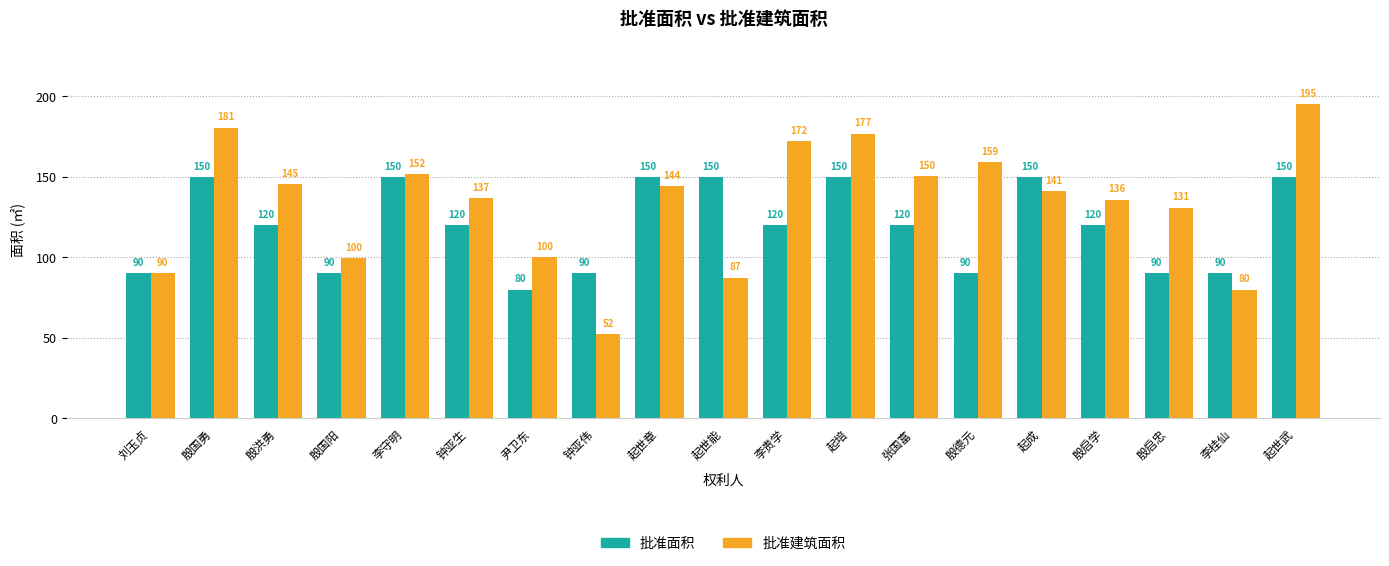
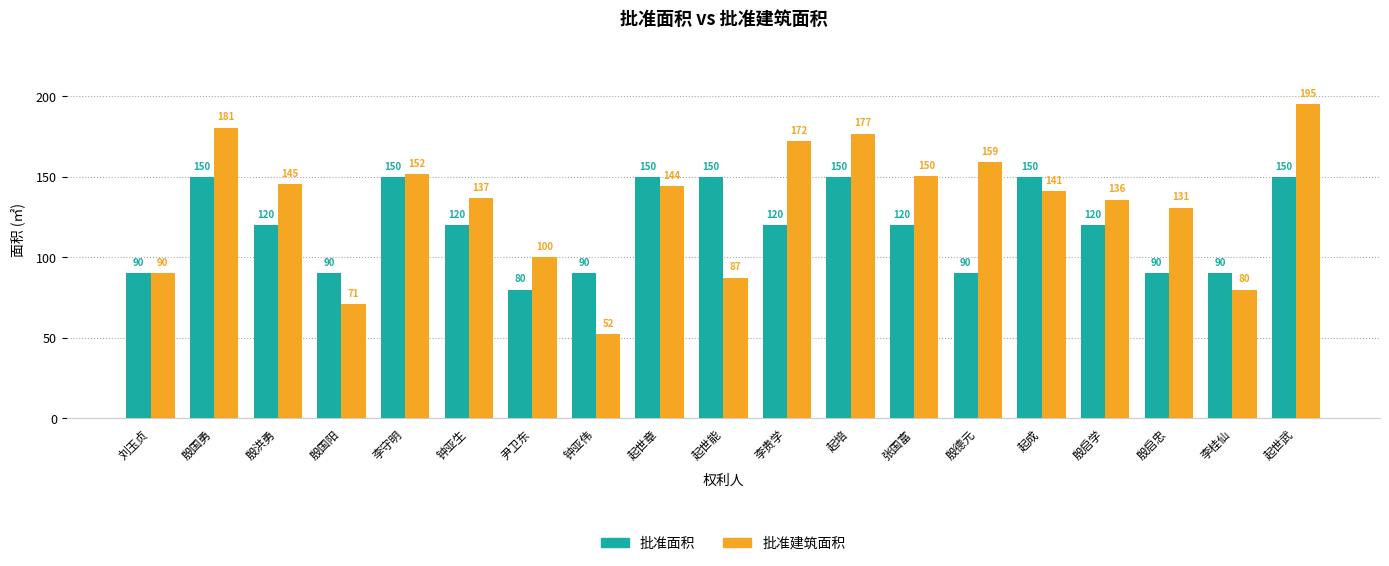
  {
    "批准面积": {
      "刘玉贞": 90,
      "殷国勇": 150,
      "殷洪勇": 120,
      "殷国阳": 90,
      "李守明": 150,
      "钟亚生": 120,
      "尹卫东": 80,
      "钟亚伟": 90,
      "起世章": 150,
      "起世能": 150,
      "李贵学": 120,
      "起培": 150,
      "张国富": 120,
      "殷德元": 90,
      "起成": 150,
      "殷启学": 120,
      "殷启忠": 90,
      "李桂仙": 90,
      "起世武": 150
    },
    "批准建筑面积": {
      "刘玉贞": 90,
      "殷国勇": 181,
      "殷洪勇": 145,
-     "殷国阳": 100,
+     "殷国阳": 71,
      "李守明": 152,
      "钟亚生": 137,
      "尹卫东": 100,
      "钟亚伟": 52,
      "起世章": 144,
      "起世能": 87,
      "李贵学": 172,
      "起培": 177,
      "张国富": 150,
      "殷德元": 159,
      "起成": 141,
      "殷启学": 136,
      "殷启忠": 131,
      "李桂仙": 80,
      "起世武": 195
    }
  }
